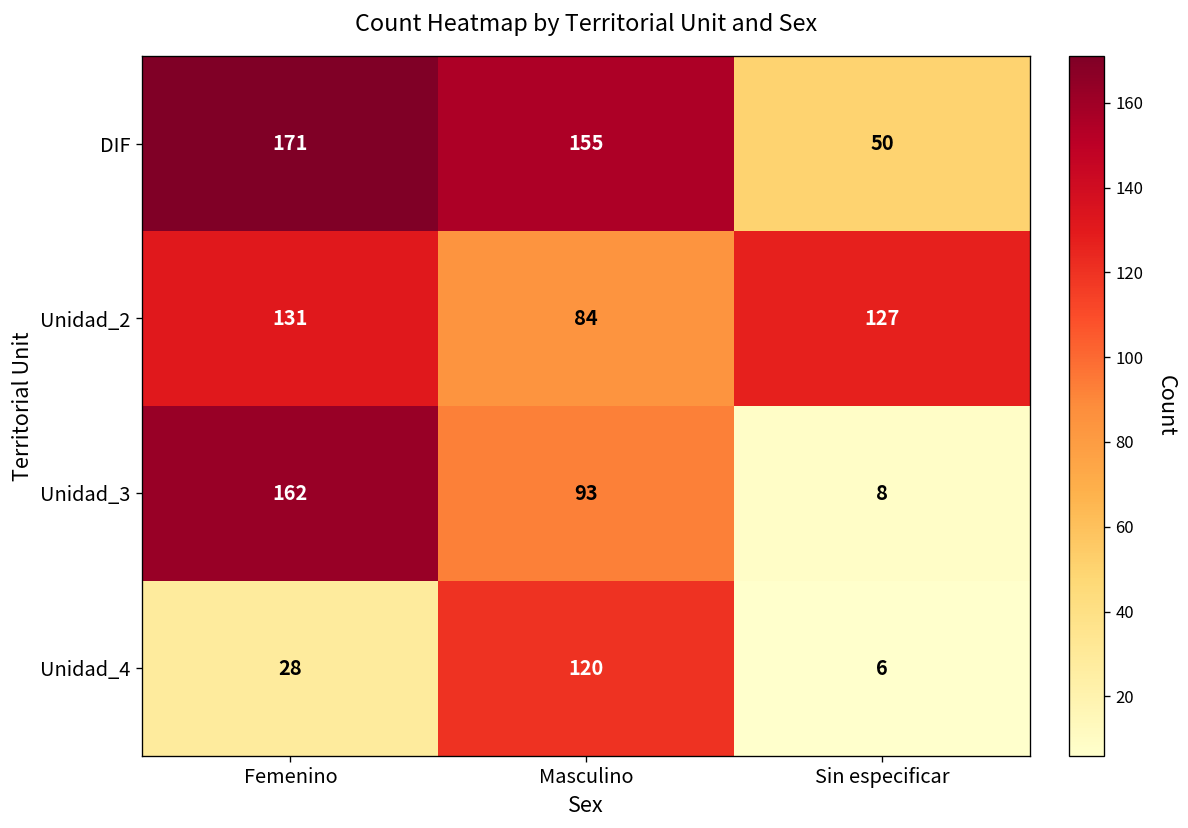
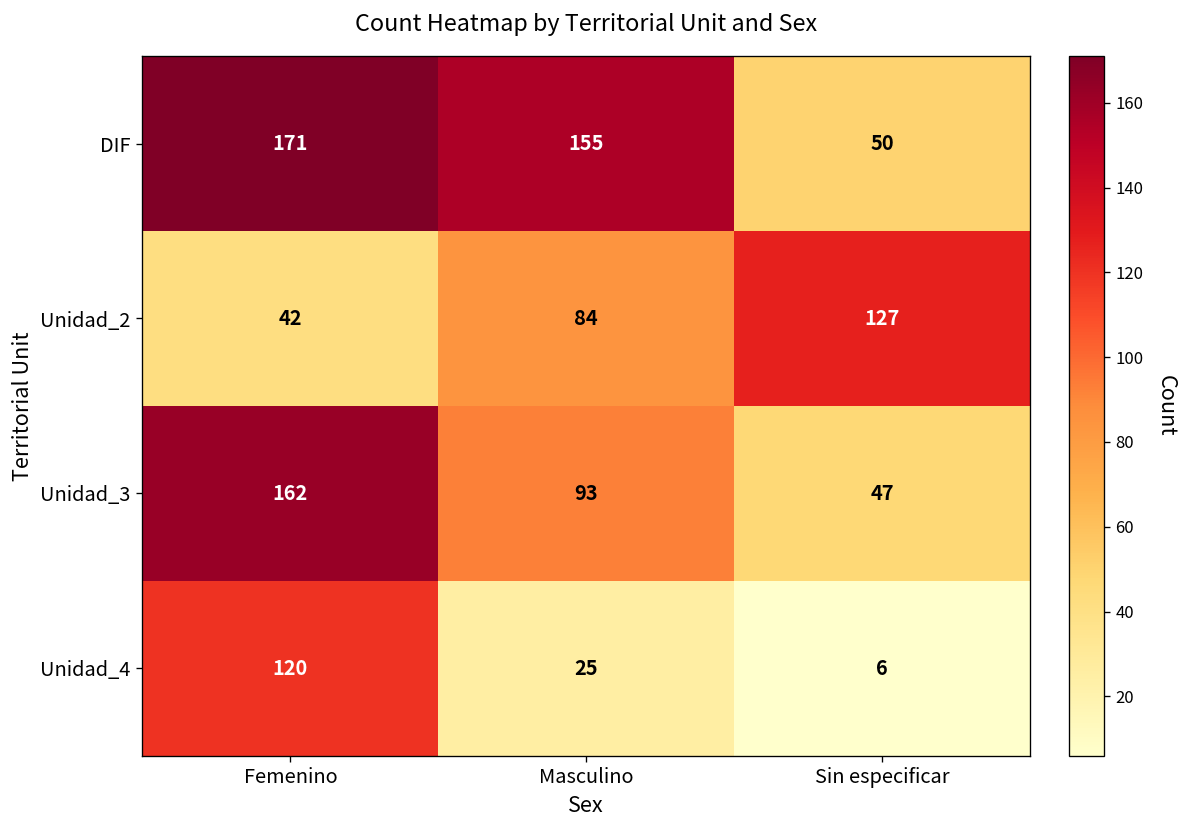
  {
    "DIF": {
      "Femenino": 171,
      "Masculino": 155,
      "Sin especificar": 50
    },
    "Unidad_2": {
-     "Femenino": 131,
+     "Femenino": 42,
      "Masculino": 84,
      "Sin especificar": 127
    },
    "Unidad_3": {
      "Femenino": 162,
      "Masculino": 93,
-     "Sin especificar": 8
+     "Sin especificar": 47
    },
    "Unidad_4": {
-     "Femenino": 28,
-     "Masculino": 120,
+     "Femenino": 120,
+     "Masculino": 25,
      "Sin especificar": 6
    }
  }
